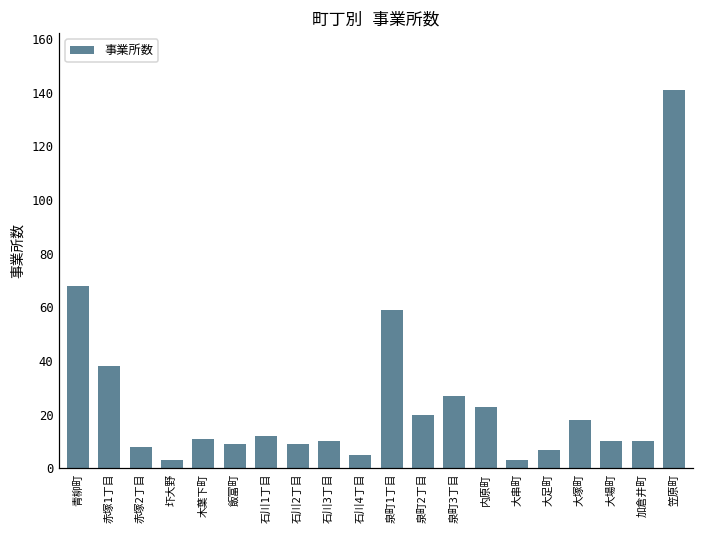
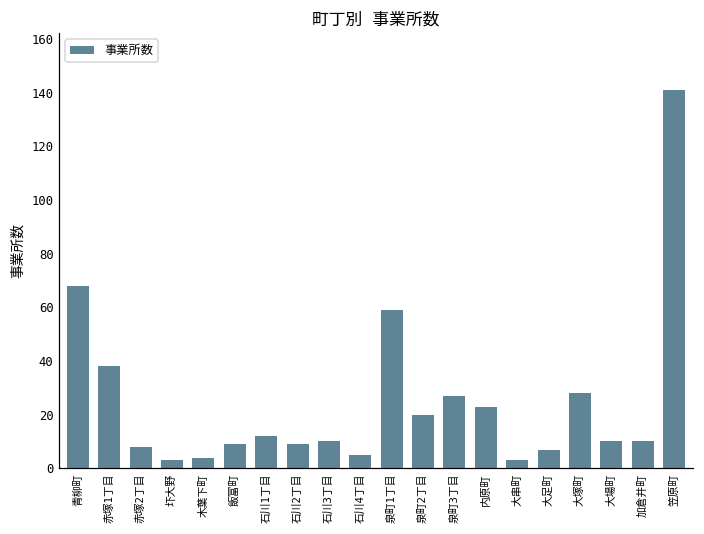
  {
    "青柳町": 68,
    "赤塚1丁目": 38,
    "赤塚2丁目": 8,
    "圷大野": 3,
-   "木葉下町": 11,
+   "木葉下町": 4,
    "飯富町": 9,
    "石川1丁目": 12,
    "石川2丁目": 9,
    "石川3丁目": 10,
    "石川4丁目": 5,
    "泉町1丁目": 59,
    "泉町2丁目": 20,
    "泉町3丁目": 27,
    "内原町": 23,
    "大串町": 3,
    "大足町": 7,
-   "大塚町": 18,
+   "大塚町": 28,
    "大場町": 10,
    "加倉井町": 10,
    "笠原町": 141
  }
